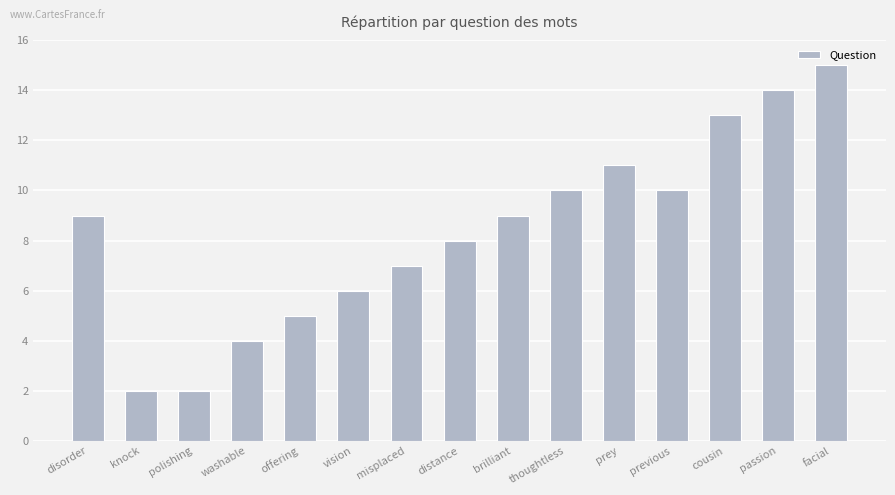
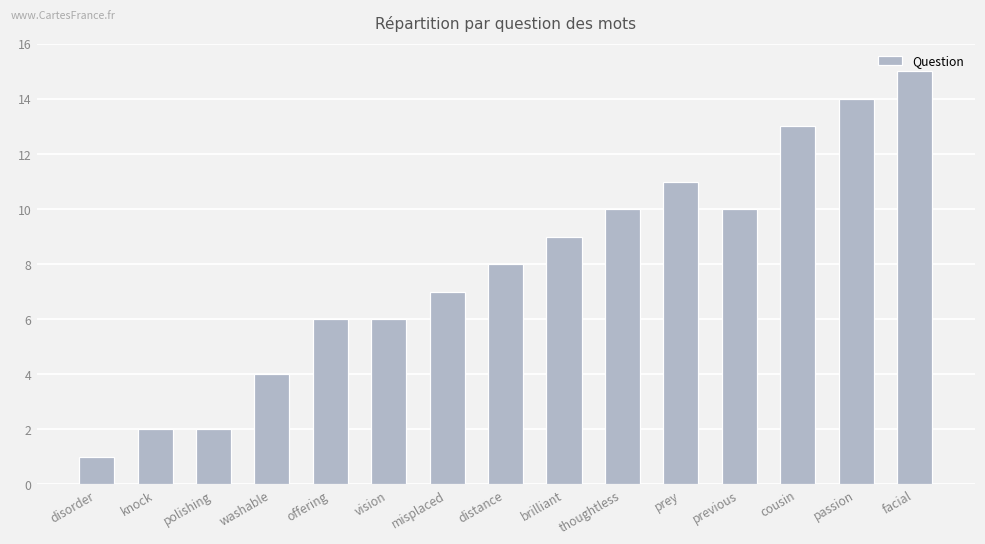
  {
-   "disorder": 9,
+   "disorder": 1,
    "knock": 2,
    "polishing": 2,
    "washable": 4,
-   "offering": 5,
+   "offering": 6,
    "vision": 6,
    "misplaced": 7,
    "distance": 8,
    "brilliant": 9,
    "thoughtless": 10,
    "prey": 11,
    "previous": 10,
    "cousin": 13,
    "passion": 14,
    "facial": 15
  }
